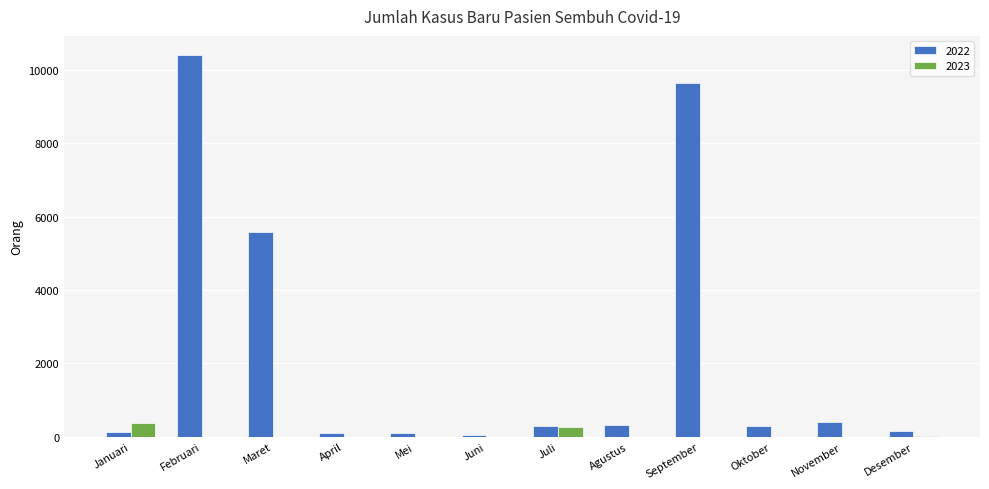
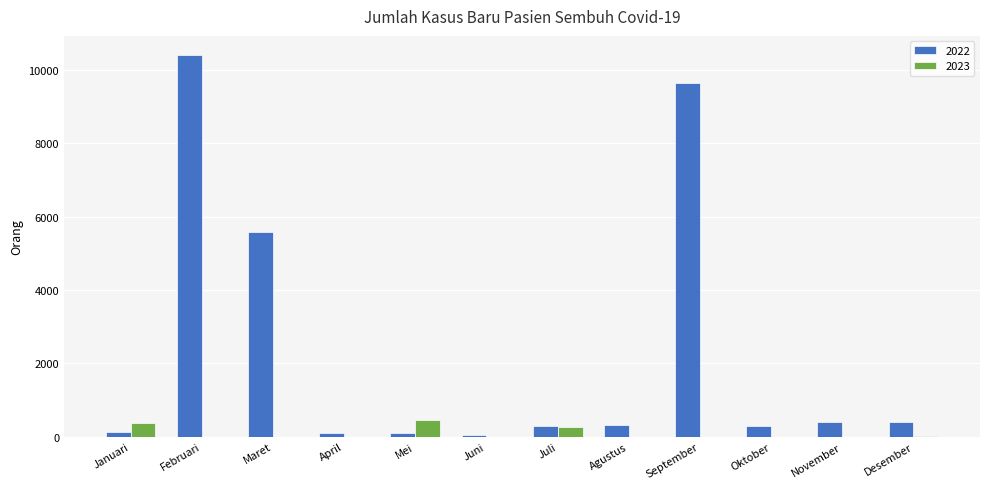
  {
    "2022": {
      "Januari": 100,
      "Februari": 10400,
      "Maret": 5600,
      "April": 100,
      "Mei": 100,
      "Juli": 300,
      "Agustus": 300,
      "September": 9600,
      "Oktober": 300,
      "November": 400,
-     "Desember": 100
+     "Desember": 400
    },
    "2023": {
      "Januari": 400,
      "Februari": 0,
      "Maret": 0,
      "April": 0,
-     "Mei": 0,
+     "Mei": 400,
      "Juni": 0,
      "Juli": 300,
      "Agustus": 0,
      "September": 0
    }
  }
